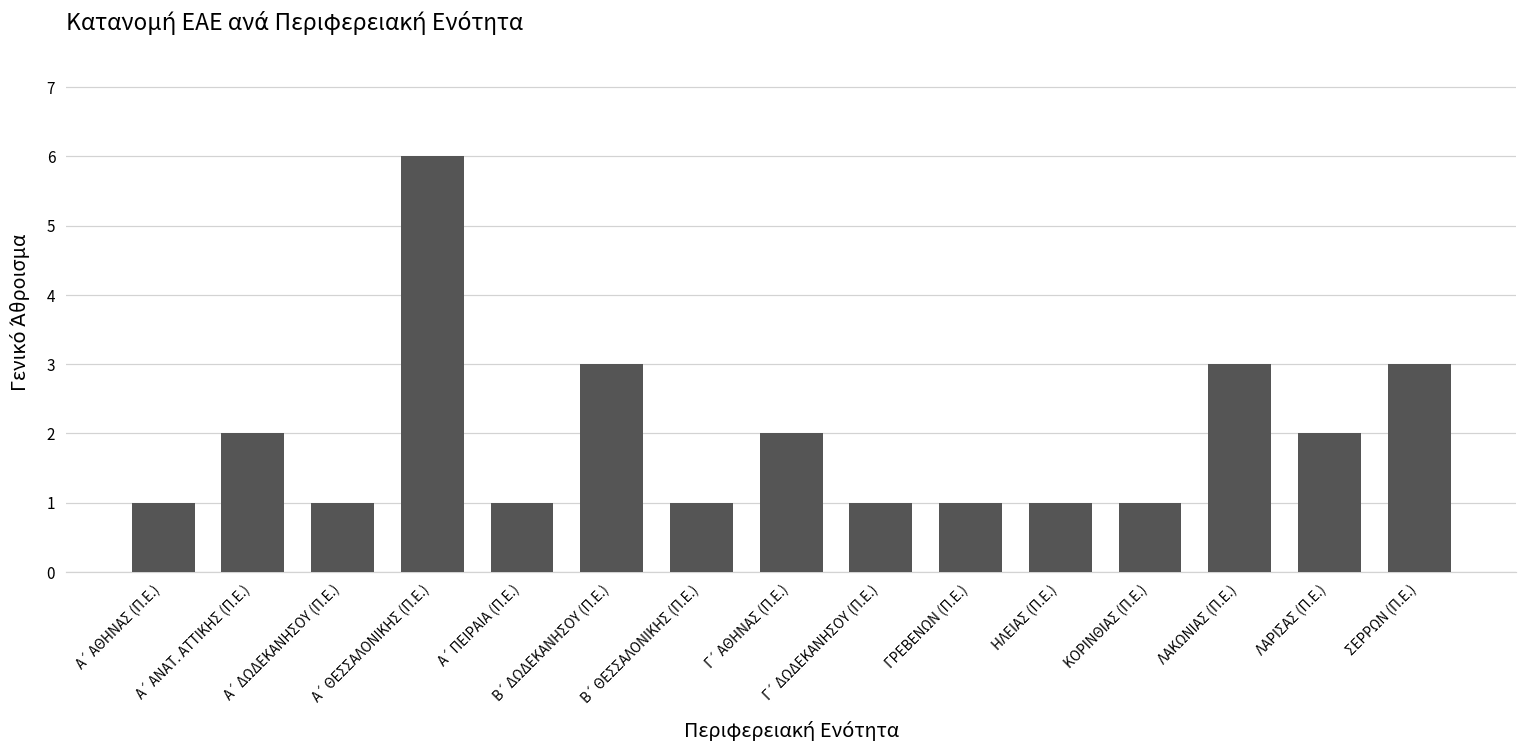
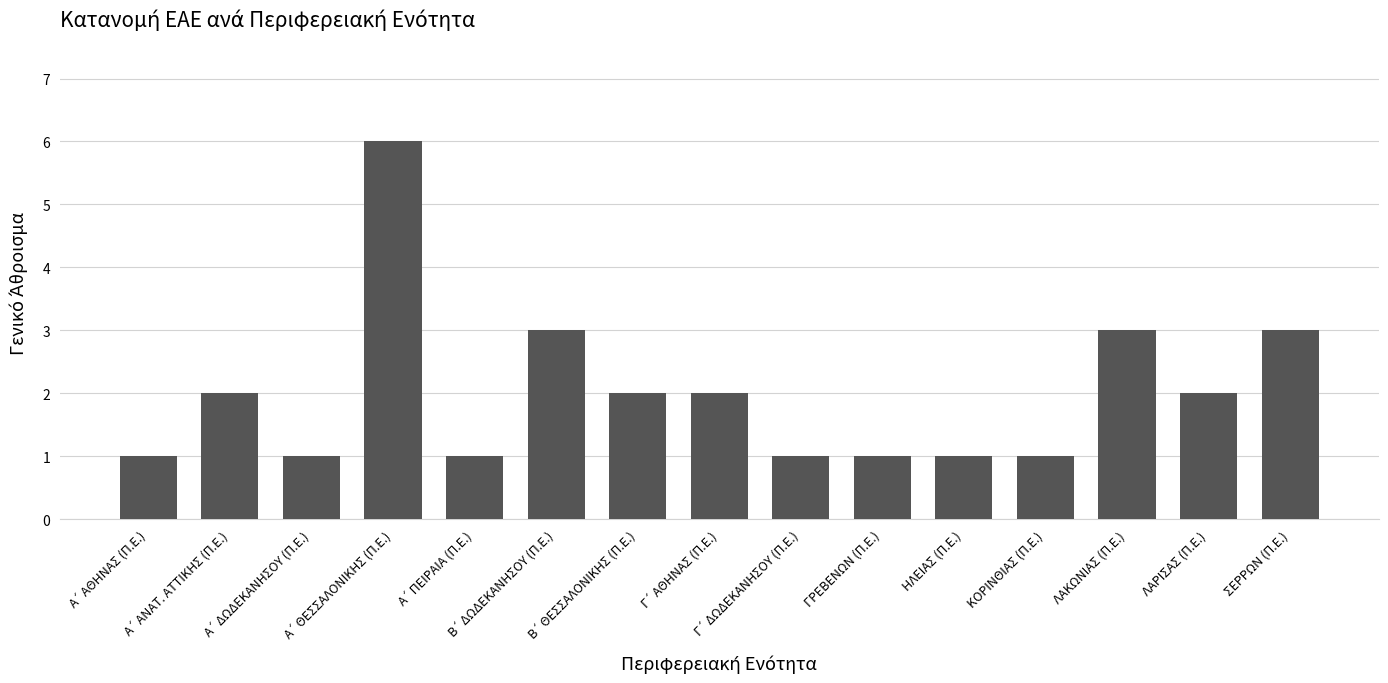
  {
    "Α΄ ΑΘΗΝΑΣ (Π.Ε.)": 1,
    "Α΄ ΑΝΑΤ. ΑΤΤΙΚΗΣ (Π.Ε.)": 2,
    "Α΄ ΔΩΔΕΚΑΝΗΣΟΥ (Π.Ε.)": 1,
    "Α΄ ΘΕΣΣΑΛΟΝΙΚΗΣ (Π.Ε.)": 6,
    "Α΄ ΠΕΙΡΑΙΑ (Π.Ε.)": 1,
    "Β΄ ΔΩΔΕΚΑΝΗΣΟΥ (Π.Ε.)": 3,
-   "Β΄ ΘΕΣΣΑΛΟΝΙΚΗΣ (Π.Ε.)": 1,
+   "Β΄ ΘΕΣΣΑΛΟΝΙΚΗΣ (Π.Ε.)": 2,
    "Γ΄ ΑΘΗΝΑΣ (Π.Ε.)": 2,
    "Γ΄ ΔΩΔΕΚΑΝΗΣΟΥ (Π.Ε.)": 1,
    "ΓΡΕΒΕΝΩΝ (Π.Ε.)": 1,
    "ΗΛΕΙΑΣ (Π.Ε.)": 1,
    "ΚΟΡΙΝΘΙΑΣ (Π.Ε.)": 1,
    "ΛΑΚΩΝΙΑΣ (Π.Ε.)": 3,
    "ΛΑΡΙΣΑΣ (Π.Ε.)": 2,
    "ΣΕΡΡΩΝ (Π.Ε.)": 3
  }
